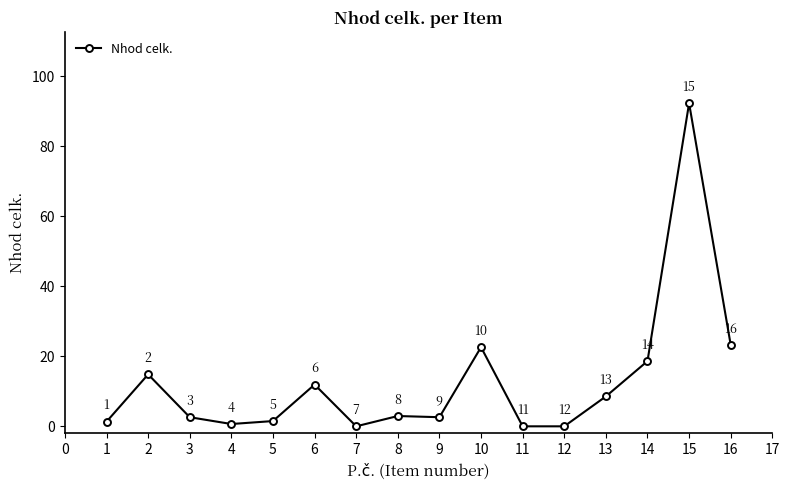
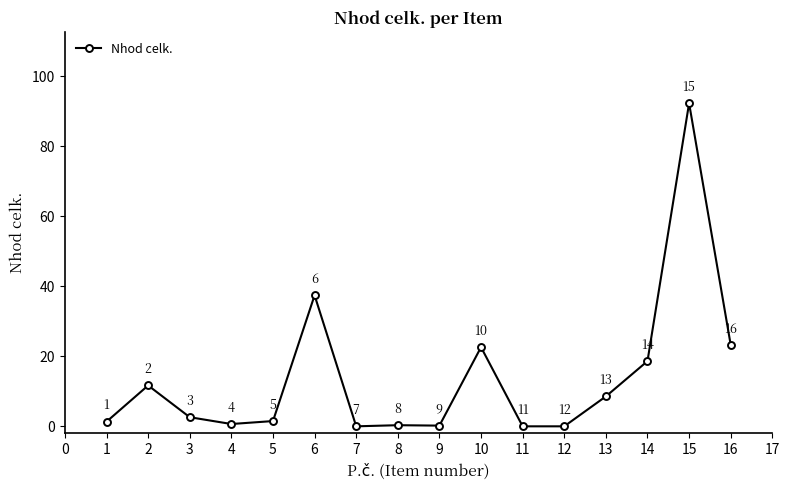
  {
-   "2": 15,
-   "6": 12,
-   "8": 3,
-   "9": 3
+   "2": 12,
+   "6": 37,
+   "8": 0,
+   "9": 0
  }
